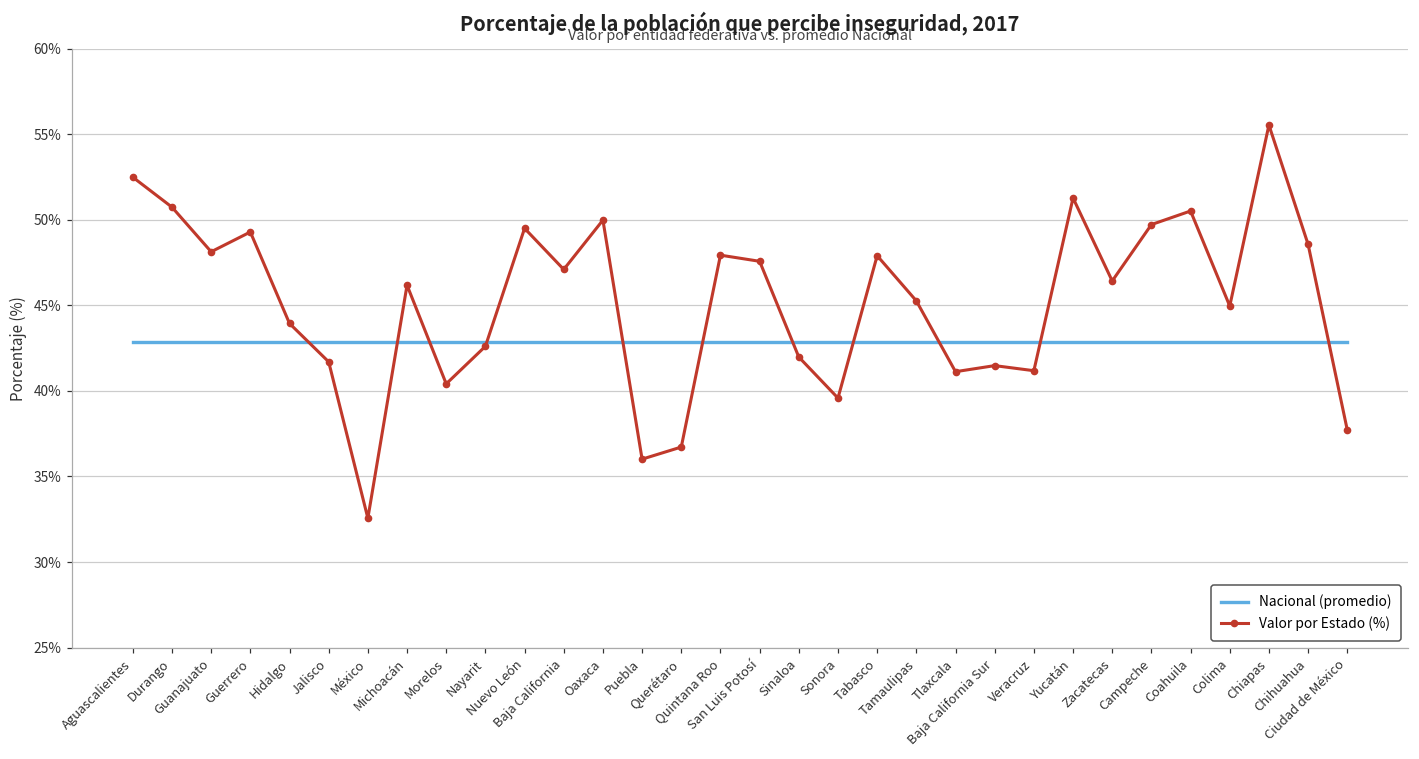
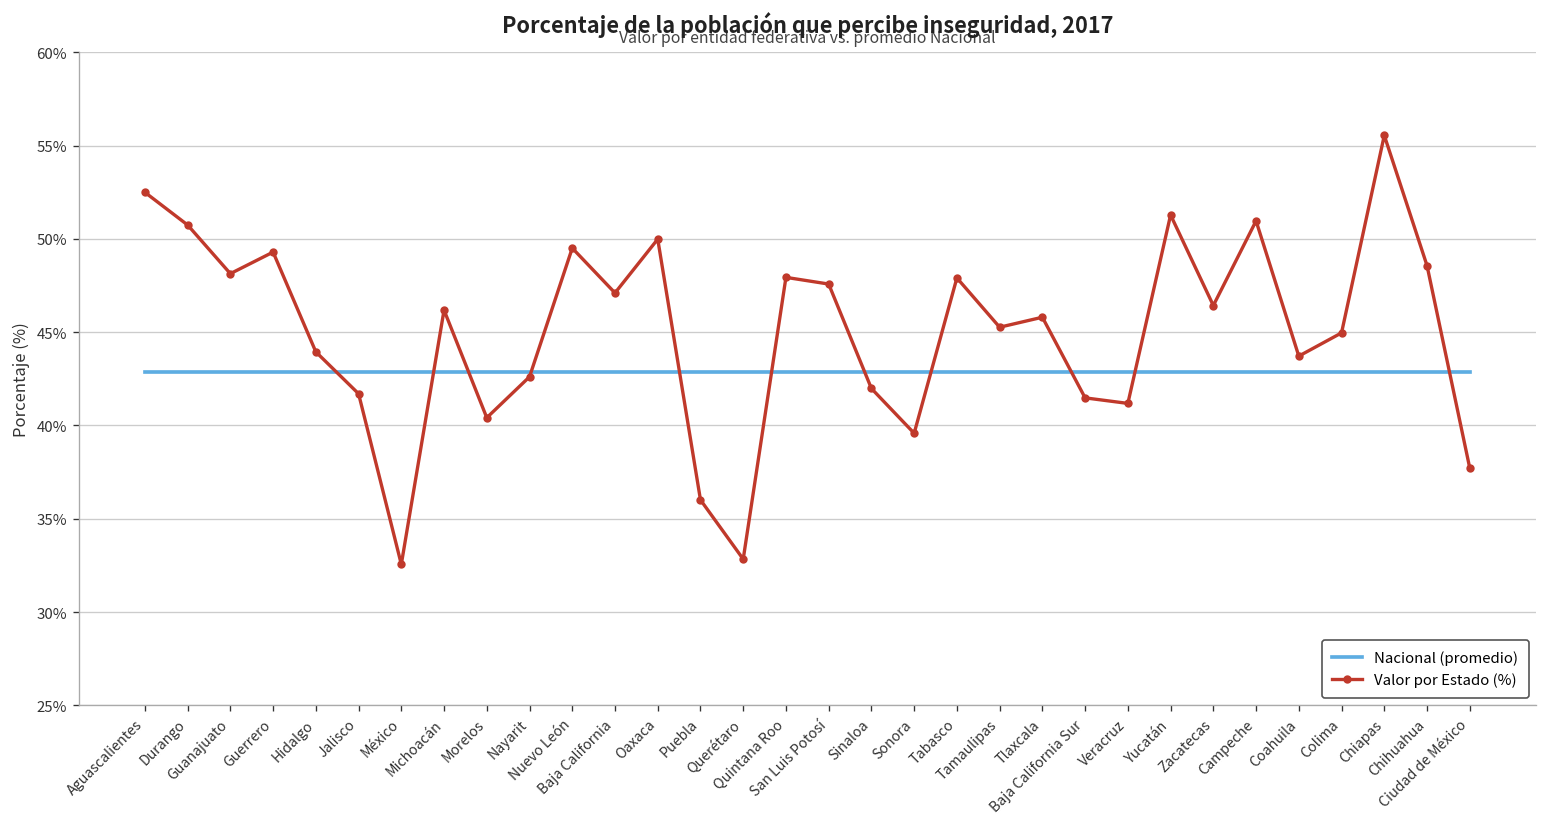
  {
    "Nacional (promedio)": {
      "Aguascalientes": "42.8%",
      "Durango": "42.8%",
      "Guanajuato": "42.8%",
      "Guerrero": "42.8%",
      "Hidalgo": "42.8%",
      "Jalisco": "42.8%",
      "México": "42.8%",
      "Michoacán": "42.8%",
      "Morelos": "42.8%",
      "Nayarit": "42.8%",
      "Nuevo León": "42.8%",
      "Baja California": "42.8%",
      "Oaxaca": "42.8%",
      "Puebla": "42.8%",
      "Querétaro": "42.8%",
      "Quintana Roo": "42.8%",
      "San Luis Potosí": "42.8%",
      "Sinaloa": "42.8%",
      "Sonora": "42.8%",
      "Tabasco": "42.8%",
      "Tamaulipas": "42.8%",
      "Tlaxcala": "42.8%",
      "Baja California Sur": "42.8%",
      "Veracruz": "42.8%",
      "Yucatán": "42.8%",
      "Zacatecas": "42.8%",
      "Campeche": "42.8%",
      "Coahuila": "42.8%",
      "Colima": "42.8%",
      "Chiapas": "42.8%",
      "Chihuahua": "42.8%",
      "Ciudad de México": "42.8%"
    },
    "Valor por Estado (%)": {
      "Aguascalientes": "52.5%",
      "Durango": "50.7%",
      "Guanajuato": "48.1%",
      "Guerrero": "49.3%",
      "Hidalgo": "43.9%",
      "Jalisco": "41.7%",
      "México": "32.6%",
      "Michoacán": "46.2%",
      "Morelos": "40.4%",
      "Nayarit": "42.6%",
      "Nuevo León": "49.5%",
      "Baja California": "47.1%",
      "Oaxaca": "50.0%",
      "Puebla": "36.0%",
-     "Querétaro": "36.7%",
+     "Querétaro": "32.8%",
      "Quintana Roo": "47.9%",
      "San Luis Potosí": "47.6%",
      "Sinaloa": "42.0%",
      "Sonora": "39.6%",
      "Tabasco": "47.9%",
      "Tamaulipas": "45.3%",
-     "Tlaxcala": "41.1%",
+     "Tlaxcala": "45.8%",
      "Baja California Sur": "41.5%",
      "Veracruz": "41.2%",
      "Yucatán": "51.3%",
      "Zacatecas": "46.4%",
-     "Campeche": "49.7%",
-     "Coahuila": "50.5%",
+     "Campeche": "51.0%",
+     "Coahuila": "43.7%",
      "Colima": "45.0%",
      "Chiapas": "55.5%",
      "Chihuahua": "48.6%",
      "Ciudad de México": "37.7%"
    }
  }
